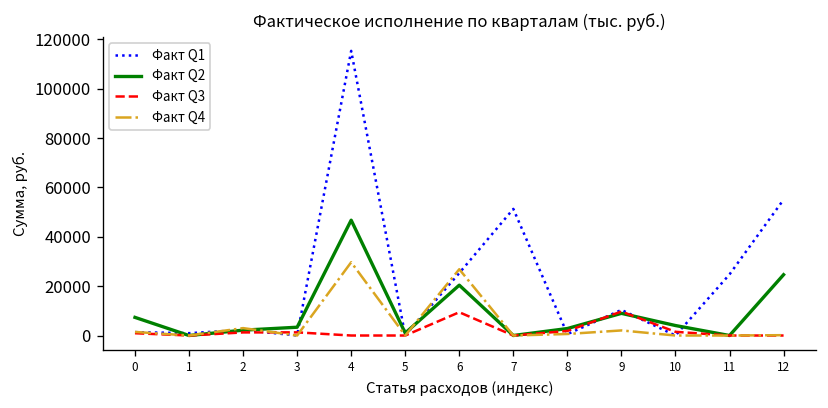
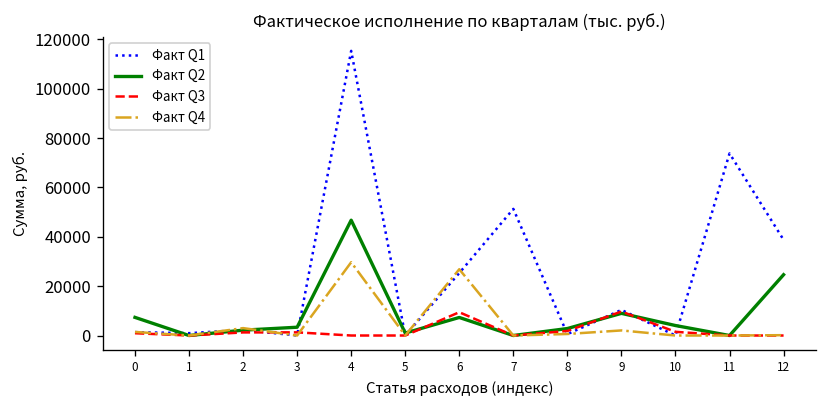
  {
    "Факт Q1": {
      "4": 115000,
      "6": 25000,
      "7": 51000,
-     "11": 25000,
-     "12": 55000
+     "11": 74000,
+     "12": 39000
    },
    "Факт Q2": {
      "0": 7000,
      "3": 3000,
      "4": 47000,
-     "6": 20000,
+     "6": 7000,
      "10": 4000,
      "12": 25000
    },
    "Факт Q3": {
      "3": 1000,
      "4": 0,
      "6": 9000,
      "10": 2000
    },
    "Факт Q4": {
      "4": 30000,
      "6": 27000,
      "9": 2000
    }
  }
